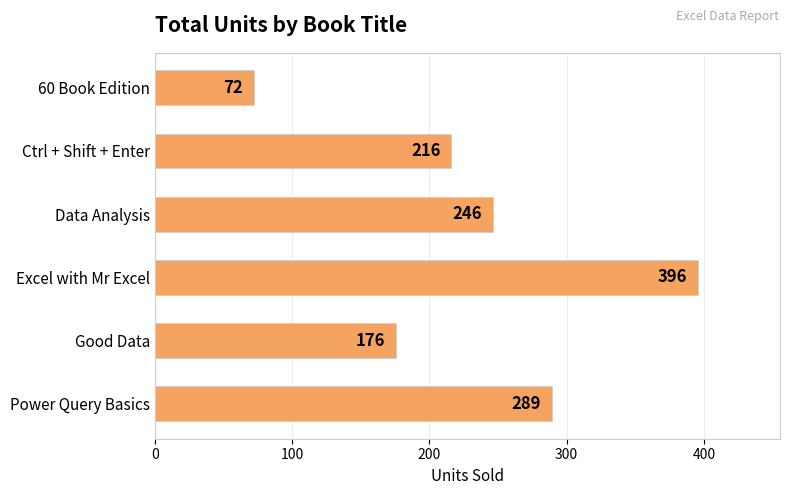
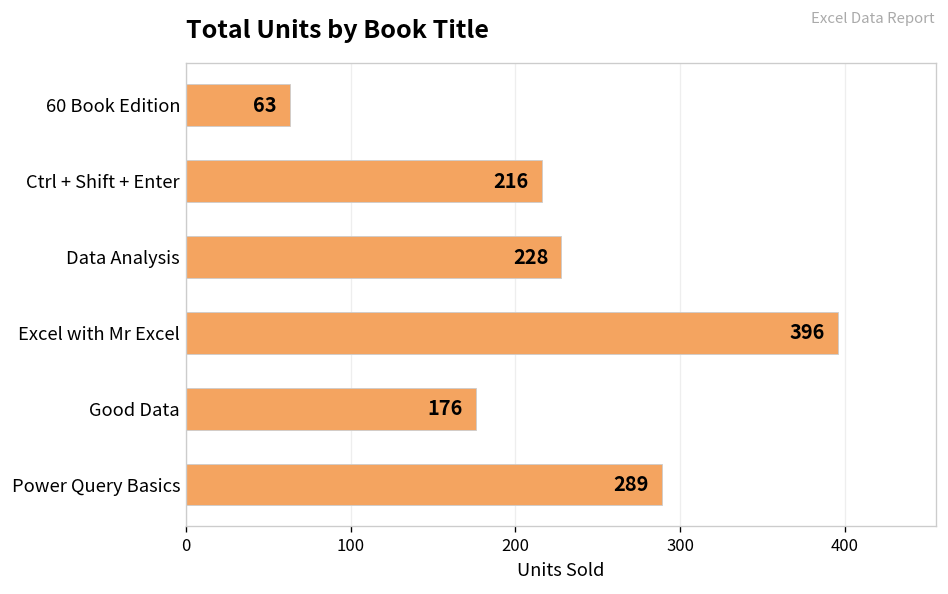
  {
-   "60 Book Edition": 72,
+   "60 Book Edition": 63,
    "Ctrl + Shift + Enter": 216,
-   "Data Analysis": 246,
+   "Data Analysis": 228,
    "Excel with Mr Excel": 396,
    "Good Data": 176,
    "Power Query Basics": 289
  }
